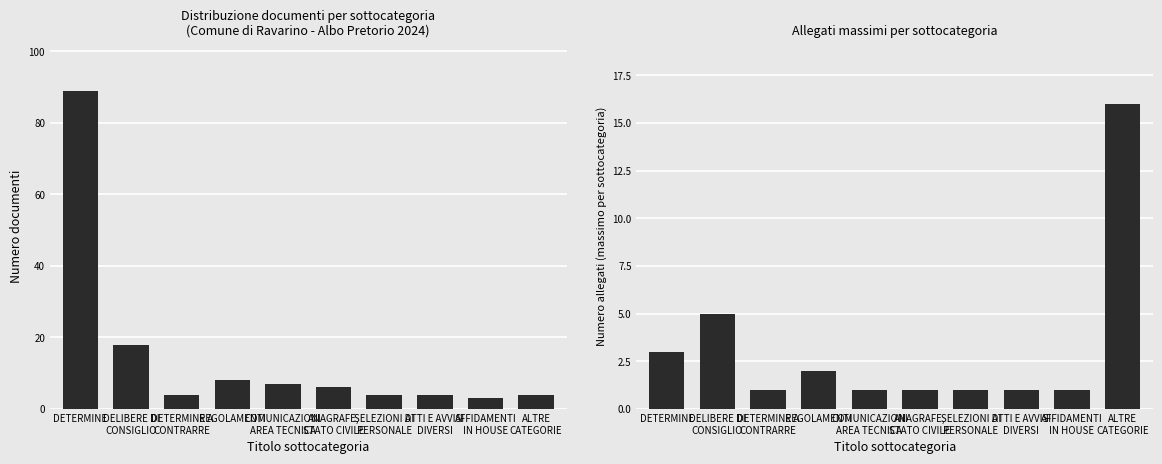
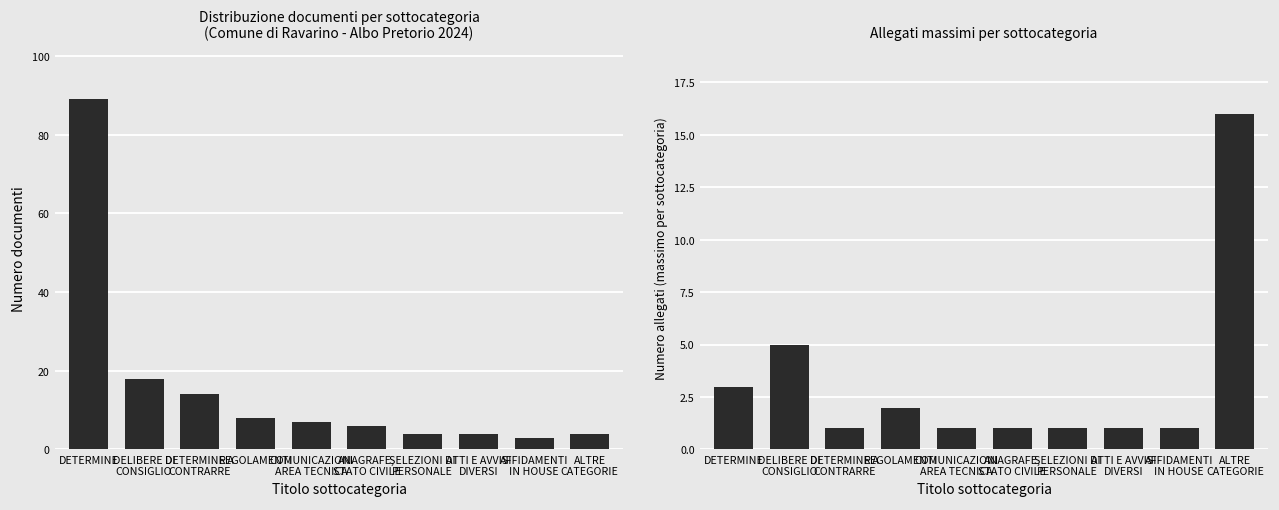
  {
    "Distribuzione documenti per sottocategoria (Comune di Ravarino - Albo Pretorio 2024)": {
      "DETERMINE": 89,
-     "DETERMINE A CONTRARRE": 4,
+     "DETERMINE A CONTRARRE": 14,
      "ALTRE CATEGORIE": 4
    },
    "Allegati massimi per sottocategoria": {
      "DETERMINE": 3.0,
      "DETERMINE A CONTRARRE": 1.0,
      "ALTRE CATEGORIE": 16.0
    }
  }
